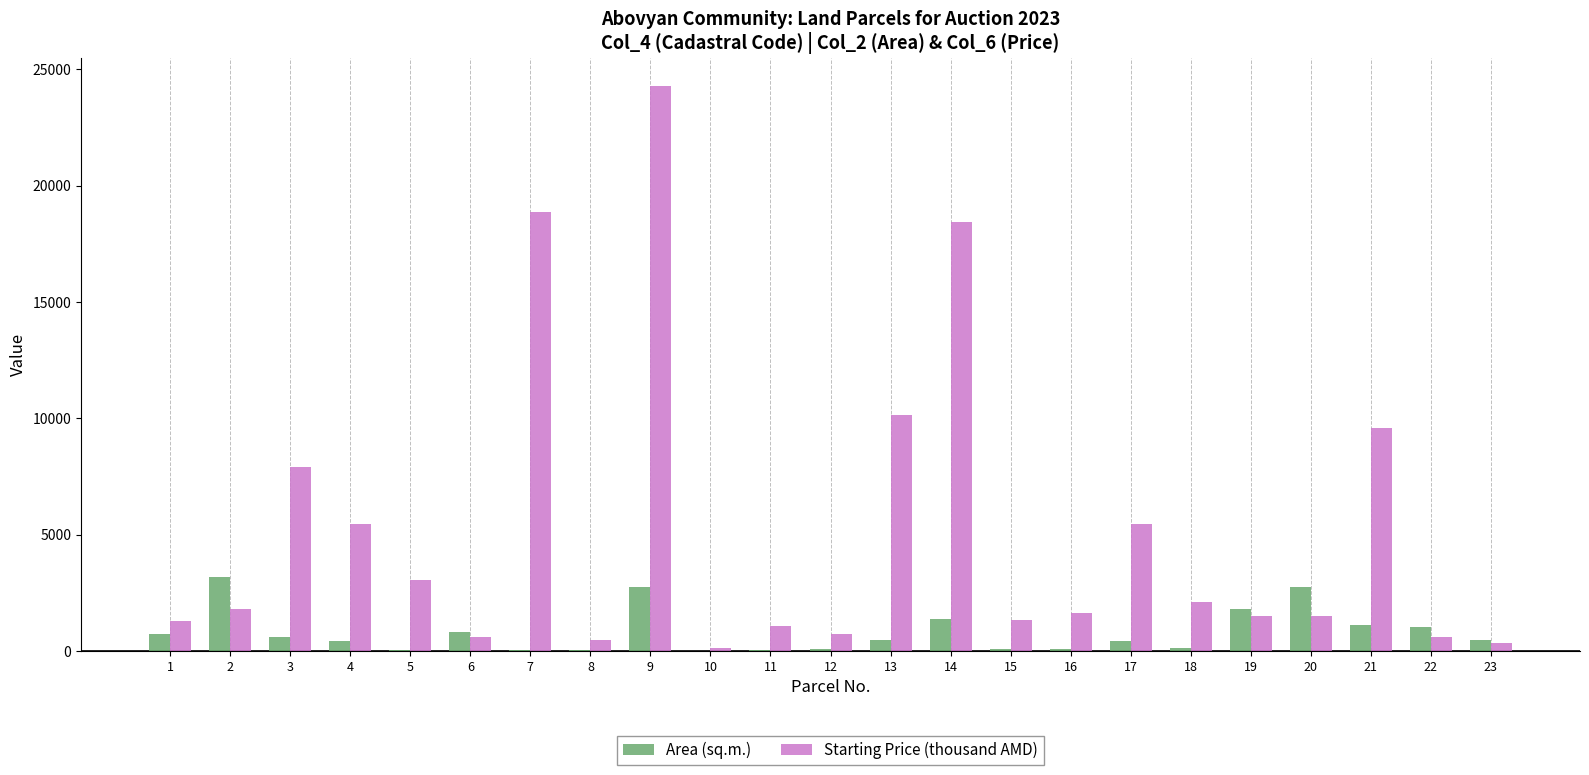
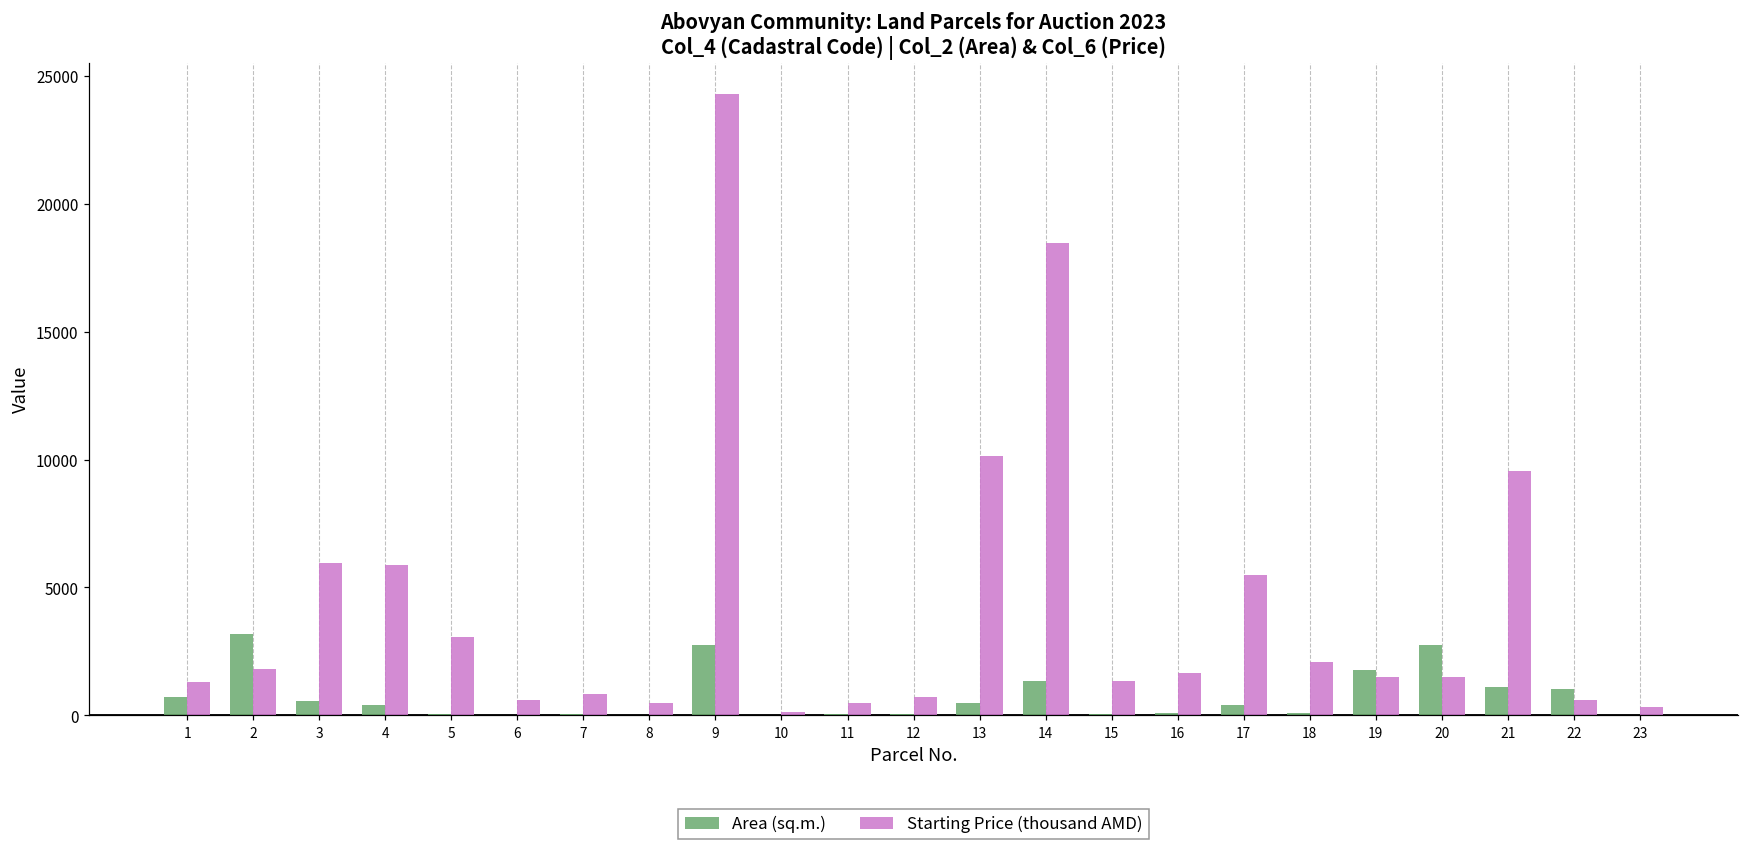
  {
    "Area (sq.m.)": {
      "1": 700,
      "2": 3200,
      "3": 600,
      "4": 400,
-     "6": 800,
+     "6": 0,
      "9": 2700,
      "13": 500,
      "14": 1300,
      "17": 400,
      "19": 1800,
      "20": 2700,
      "21": 1100,
      "22": 1000,
-     "23": 500
+     "23": 0
    },
    "Starting Price (thousand AMD)": {
      "1": 1300,
      "2": 1800,
-     "3": 7900,
-     "4": 5500,
+     "3": 6000,
+     "4": 5900,
      "5": 3000,
      "6": 600,
-     "7": 18900,
+     "7": 800,
      "8": 500,
      "9": 24300,
      "10": 100,
-     "11": 1100,
+     "11": 500,
      "12": 700,
      "13": 10200,
      "14": 18500,
      "15": 1300,
      "16": 1600,
      "17": 5500,
      "18": 2100,
      "19": 1500,
      "20": 1500,
      "21": 9600,
      "22": 600,
      "23": 300
    }
  }
